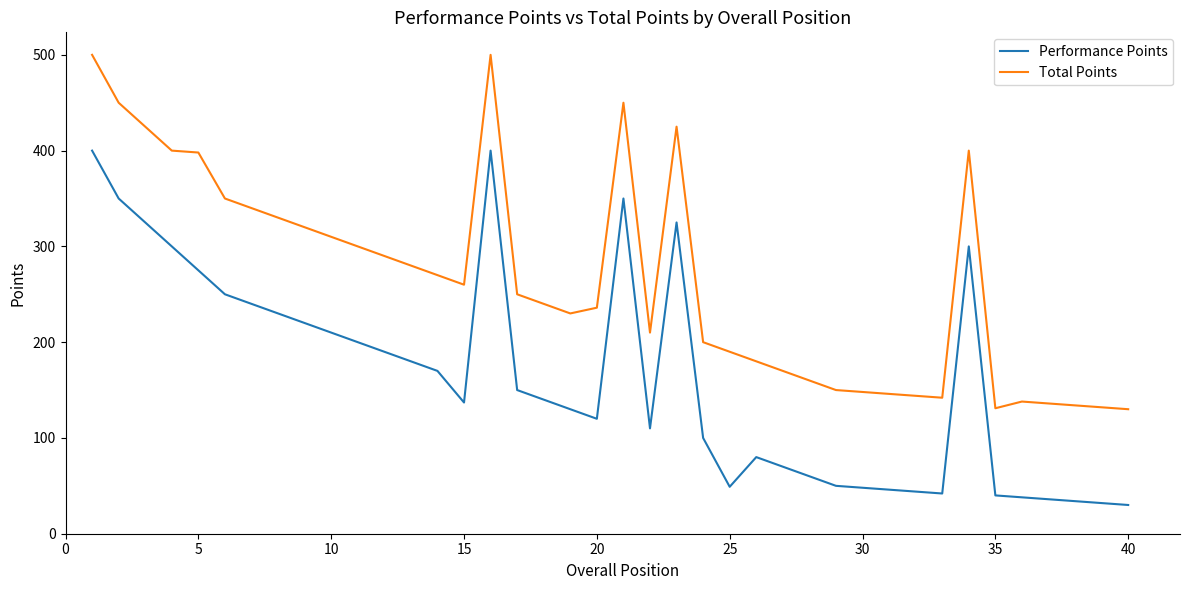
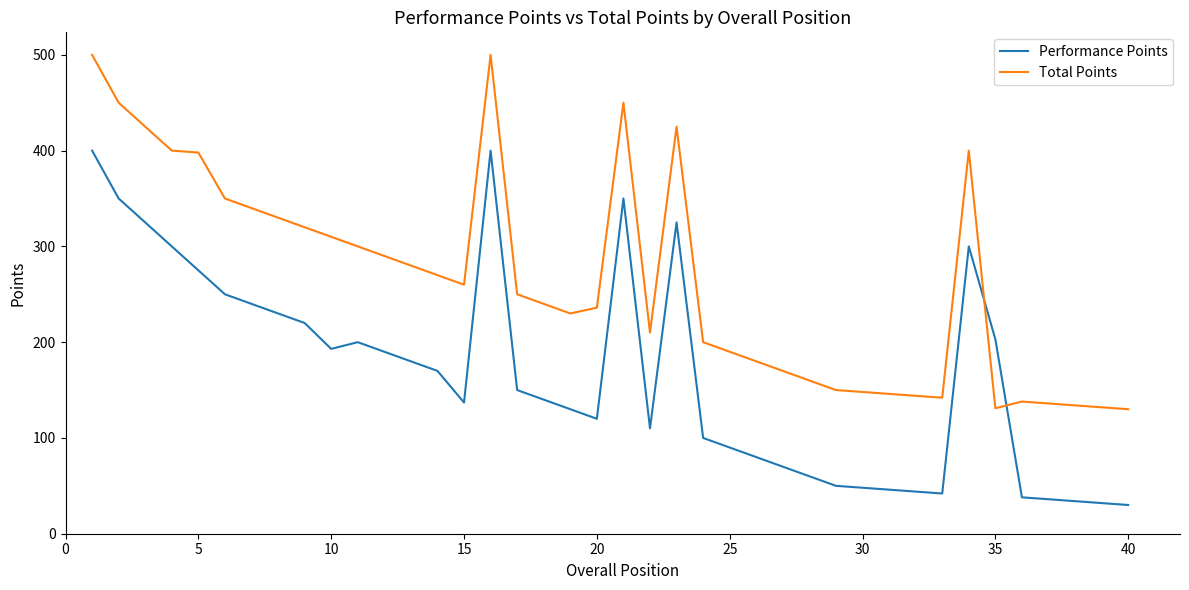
  {
    "Performance Points": {
      "5": 280,
-     "10": 210,
+     "10": 190,
      "15": 140,
      "20": 120,
-     "25": 50,
+     "25": 90,
      "30": 50,
-     "35": 40,
+     "35": 200,
      "40": 30
    },
    "Total Points": {
      "5": 400,
      "10": 310,
      "15": 260,
      "20": 240,
      "25": 190,
      "30": 150,
      "35": 130,
      "40": 130
    }
  }
